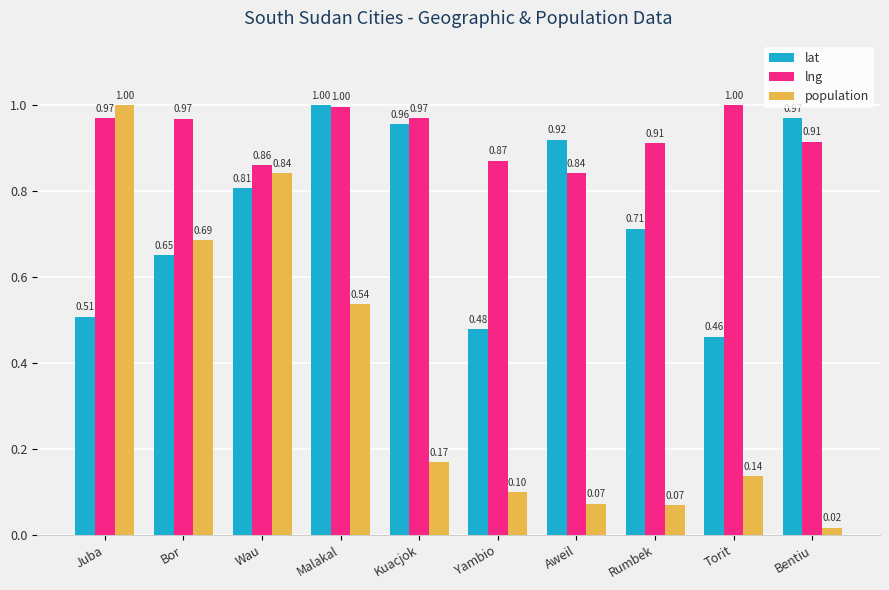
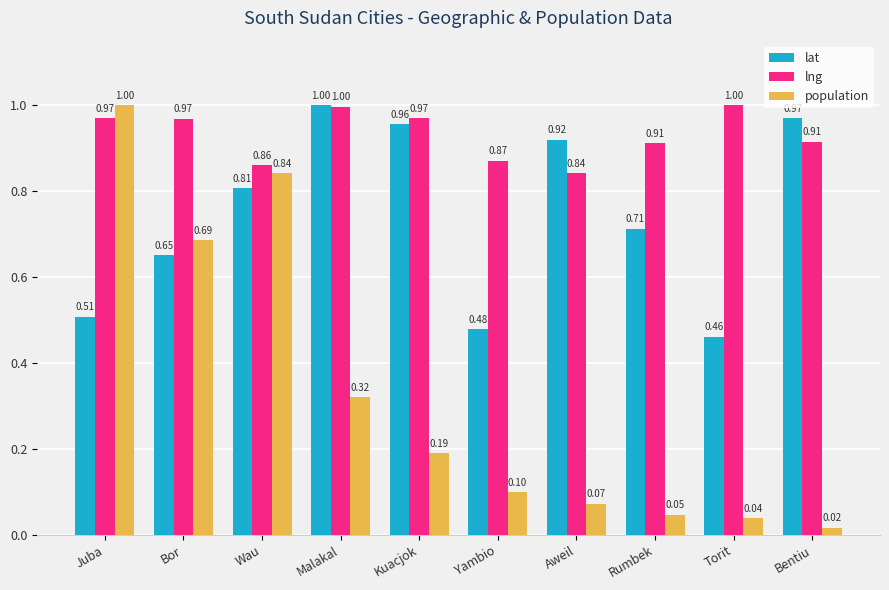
  {
    "lat": {
      "Juba": 0.51,
      "Bor": 0.65,
      "Wau": 0.81,
      "Malakal": 1.00,
      "Kuacjok": 0.96,
      "Yambio": 0.48,
      "Aweil": 0.92,
      "Rumbek": 0.71,
      "Torit": 0.46
    },
    "lng": {
      "Juba": 0.97,
      "Bor": 0.97,
      "Wau": 0.86,
      "Malakal": 1.00,
      "Kuacjok": 0.97,
      "Yambio": 0.87,
      "Aweil": 0.84,
      "Rumbek": 0.91,
      "Torit": 1.00,
      "Bentiu": 0.91
    },
    "population": {
      "Juba": 1.00,
      "Bor": 0.69,
      "Wau": 0.84,
-     "Malakal": 0.54,
-     "Kuacjok": 0.17,
+     "Malakal": 0.32,
+     "Kuacjok": 0.19,
      "Yambio": 0.10,
      "Aweil": 0.07,
-     "Rumbek": 0.07,
-     "Torit": 0.14,
+     "Rumbek": 0.05,
+     "Torit": 0.04,
      "Bentiu": 0.02
    }
  }
